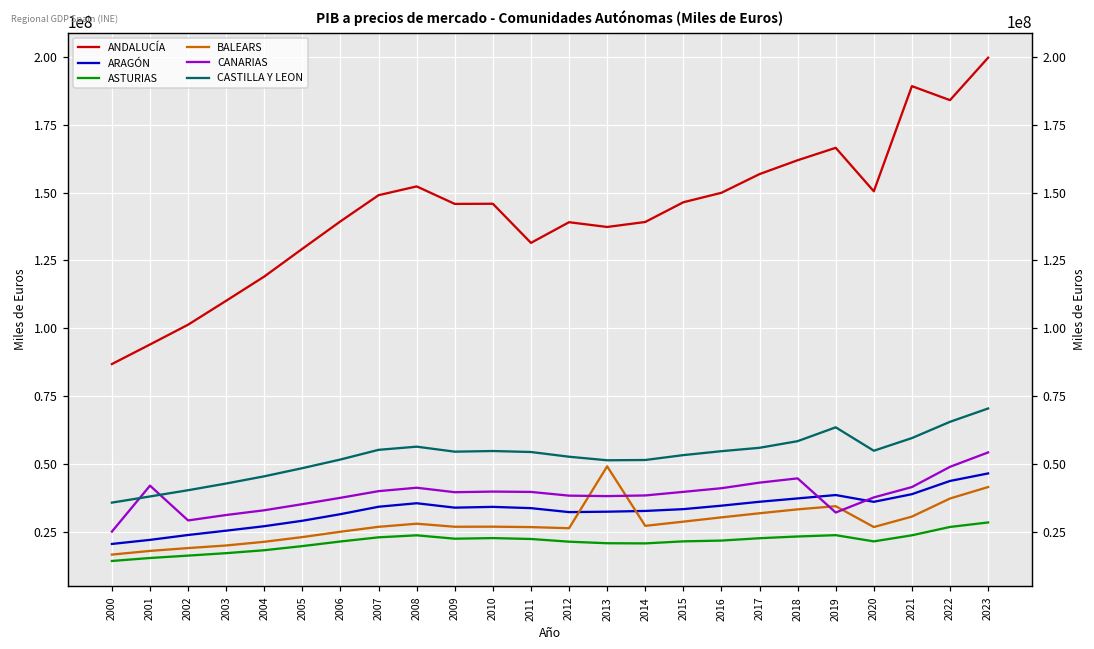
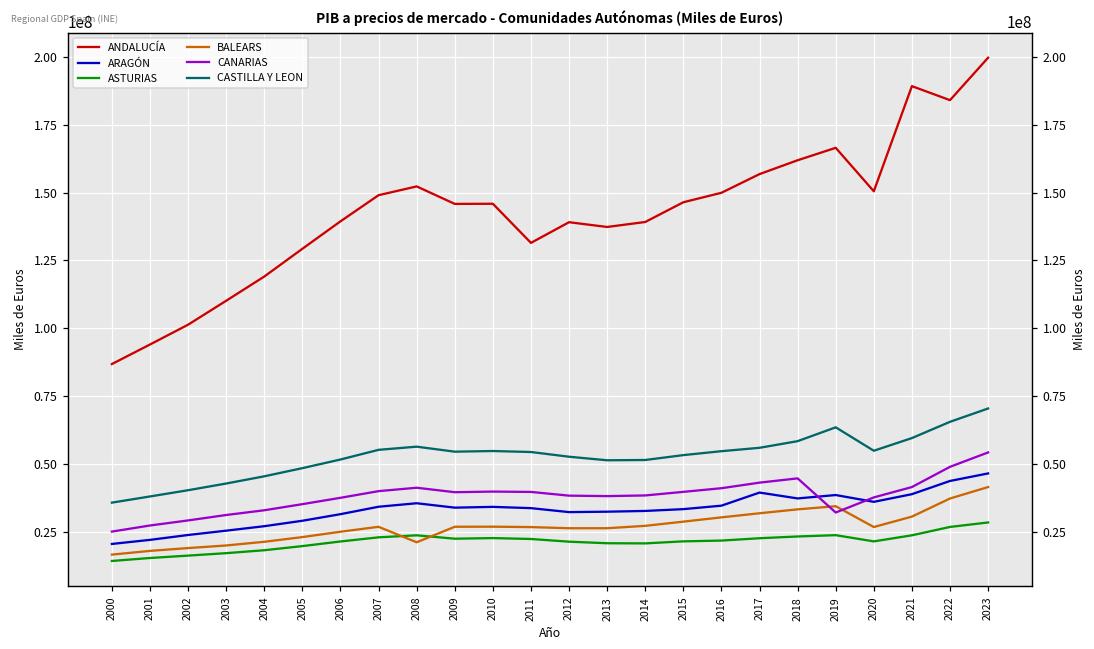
  {
    "ANDALUCÍA": {
      "2000": 87000000,
      "2001": 94000000,
      "2002": 101000000,
      "2003": 110000000,
      "2004": 119000000,
      "2005": 129000000,
      "2006": 139000000,
      "2007": 149000000,
      "2008": 152000000,
      "2009": 146000000,
      "2010": 146000000,
      "2011": 131000000,
      "2012": 139000000,
      "2013": 137000000,
      "2014": 139000000,
      "2015": 146000000,
      "2016": 150000000,
      "2017": 157000000,
      "2018": 162000000,
      "2019": 166000000,
      "2020": 150000000,
      "2021": 189000000,
      "2022": 184000000,
      "2023": 200000000
    },
    "ARAGÓN": {
      "2000": 20000000,
      "2001": 22000000,
      "2002": 24000000,
      "2003": 25000000,
      "2004": 27000000,
      "2005": 29000000,
      "2006": 31000000,
      "2007": 34000000,
      "2008": 35000000,
      "2009": 34000000,
      "2010": 34000000,
      "2011": 34000000,
      "2012": 32000000,
      "2013": 32000000,
      "2014": 33000000,
      "2015": 33000000,
      "2016": 35000000,
-     "2017": 36000000,
+     "2017": 39000000,
      "2018": 37000000,
      "2019": 38000000,
      "2020": 36000000,
      "2021": 39000000,
      "2022": 44000000,
      "2023": 46000000
    },
    "ASTURIAS": {
      "2000": 14000000,
      "2001": 15000000,
      "2002": 16000000,
      "2003": 17000000,
      "2004": 18000000,
      "2005": 20000000,
      "2006": 21000000,
      "2007": 23000000,
      "2008": 24000000,
      "2009": 22000000,
      "2010": 23000000,
      "2011": 22000000,
      "2012": 21000000,
      "2013": 21000000,
      "2014": 21000000,
      "2015": 21000000,
      "2016": 22000000,
      "2017": 23000000,
      "2018": 23000000,
      "2019": 24000000,
      "2020": 21000000,
      "2021": 24000000,
      "2022": 27000000,
      "2023": 28000000
    },
    "BALEARS": {
      "2000": 17000000,
      "2001": 18000000,
      "2002": 19000000,
      "2003": 20000000,
      "2004": 21000000,
      "2005": 23000000,
      "2006": 25000000,
      "2007": 27000000,
-     "2008": 28000000,
+     "2008": 21000000,
      "2009": 27000000,
      "2010": 27000000,
      "2011": 27000000,
      "2012": 26000000,
-     "2013": 49000000,
+     "2013": 26000000,
      "2014": 27000000,
      "2015": 29000000,
      "2016": 30000000,
      "2017": 32000000,
      "2018": 33000000,
      "2019": 34000000,
      "2020": 27000000,
      "2021": 31000000,
      "2022": 37000000,
      "2023": 41000000
    },
    "CANARIAS": {
      "2000": 25000000,
-     "2001": 42000000,
+     "2001": 27000000,
      "2002": 29000000,
      "2003": 31000000,
      "2004": 33000000,
      "2005": 35000000,
      "2006": 37000000,
      "2007": 40000000,
      "2008": 41000000,
      "2009": 40000000,
      "2010": 40000000,
      "2011": 40000000,
      "2012": 38000000,
      "2013": 38000000,
      "2014": 38000000,
      "2015": 40000000,
      "2016": 41000000,
      "2017": 43000000,
      "2018": 45000000,
      "2019": 32000000,
      "2020": 38000000,
      "2021": 41000000,
      "2022": 49000000,
      "2023": 54000000
    },
    "CASTILLA Y LEON": {
      "2000": 36000000,
      "2001": 38000000,
      "2002": 40000000,
      "2003": 43000000,
      "2004": 45000000,
      "2005": 48000000,
      "2006": 52000000,
      "2007": 55000000,
      "2008": 56000000,
      "2009": 54000000,
      "2010": 55000000,
      "2011": 54000000,
      "2012": 53000000,
      "2013": 51000000,
      "2014": 51000000,
      "2015": 53000000,
      "2016": 55000000,
      "2017": 56000000,
      "2018": 58000000,
      "2019": 63000000,
      "2020": 55000000,
      "2021": 59000000,
      "2022": 65000000,
      "2023": 70000000
    }
  }
